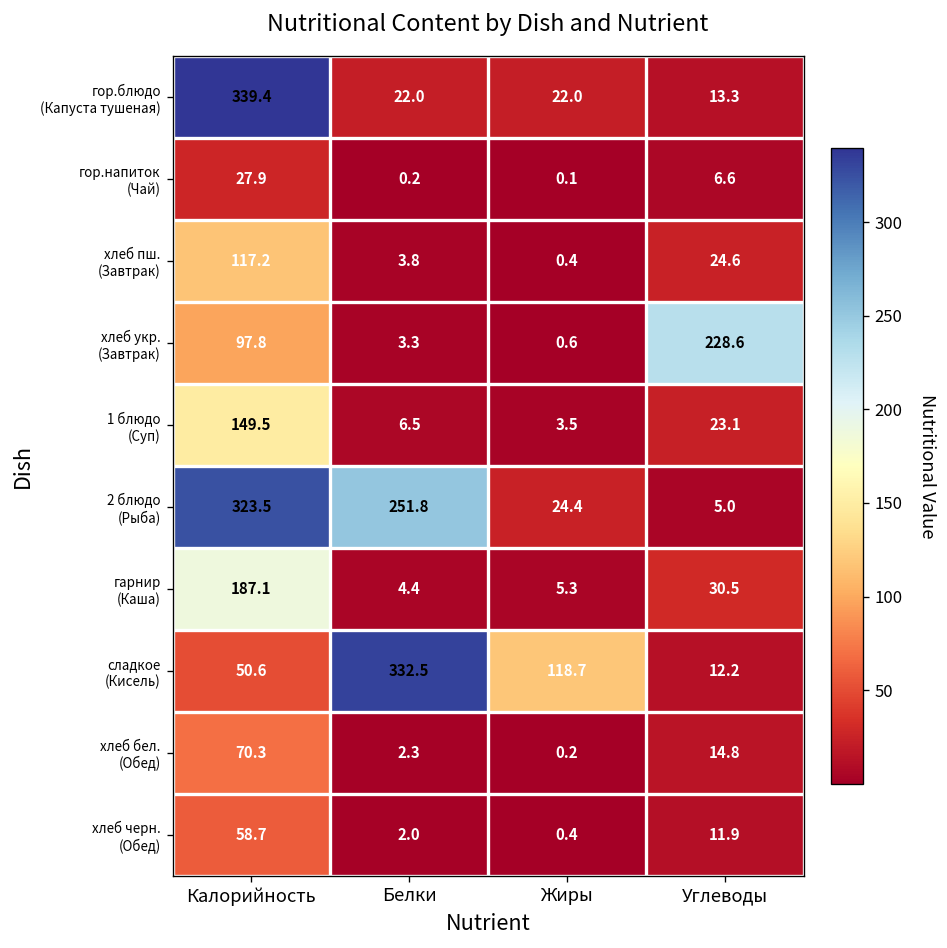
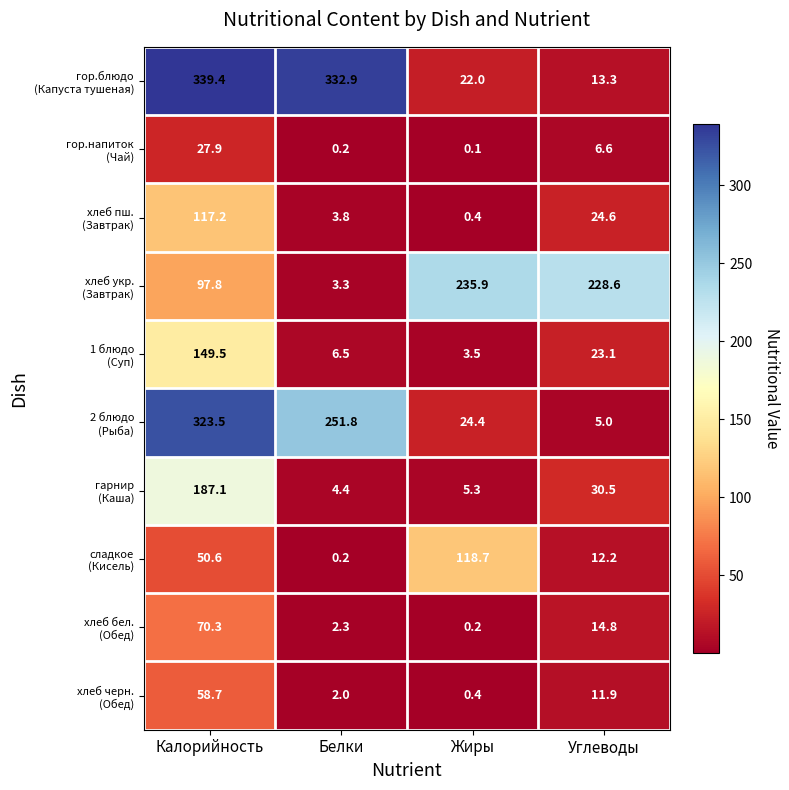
  {
    "гор.блюдо (Капуста тушеная)": {
      "Калорийность": 339.4,
-     "Белки": 22.0,
+     "Белки": 332.9,
      "Жиры": 22.0,
      "Углеводы": 13.3
    },
    "гор.напиток (Чай)": {
      "Калорийность": 27.9,
      "Белки": 0.2,
      "Жиры": 0.1,
      "Углеводы": 6.6
    },
    "хлеб пш. (Завтрак)": {
      "Калорийность": 117.2,
      "Белки": 3.8,
      "Жиры": 0.4,
      "Углеводы": 24.6
    },
    "хлеб укр. (Завтрак)": {
      "Калорийность": 97.8,
      "Белки": 3.3,
-     "Жиры": 0.6,
+     "Жиры": 235.9,
      "Углеводы": 228.6
    },
    "1 блюдо (Суп)": {
      "Калорийность": 149.5,
      "Белки": 6.5,
      "Жиры": 3.5,
      "Углеводы": 23.1
    },
    "2 блюдо (Рыба)": {
      "Калорийность": 323.5,
      "Белки": 251.8,
      "Жиры": 24.4,
      "Углеводы": 5.0
    },
    "гарнир (Каша)": {
      "Калорийность": 187.1,
      "Белки": 4.4,
      "Жиры": 5.3,
      "Углеводы": 30.5
    },
    "сладкое (Кисель)": {
      "Калорийность": 50.6,
-     "Белки": 332.5,
+     "Белки": 0.2,
      "Жиры": 118.7,
      "Углеводы": 12.2
    },
    "хлеб бел. (Обед)": {
      "Калорийность": 70.3,
      "Белки": 2.3,
      "Жиры": 0.2,
      "Углеводы": 14.8
    },
    "хлеб черн. (Обед)": {
      "Калорийность": 58.7,
      "Белки": 2.0,
      "Жиры": 0.4,
      "Углеводы": 11.9
    }
  }
